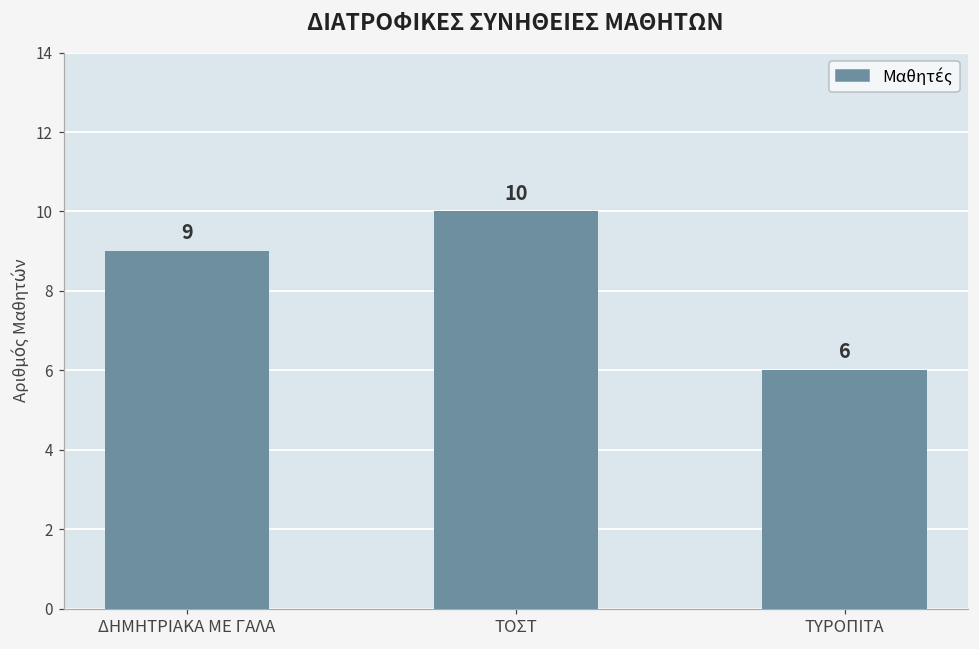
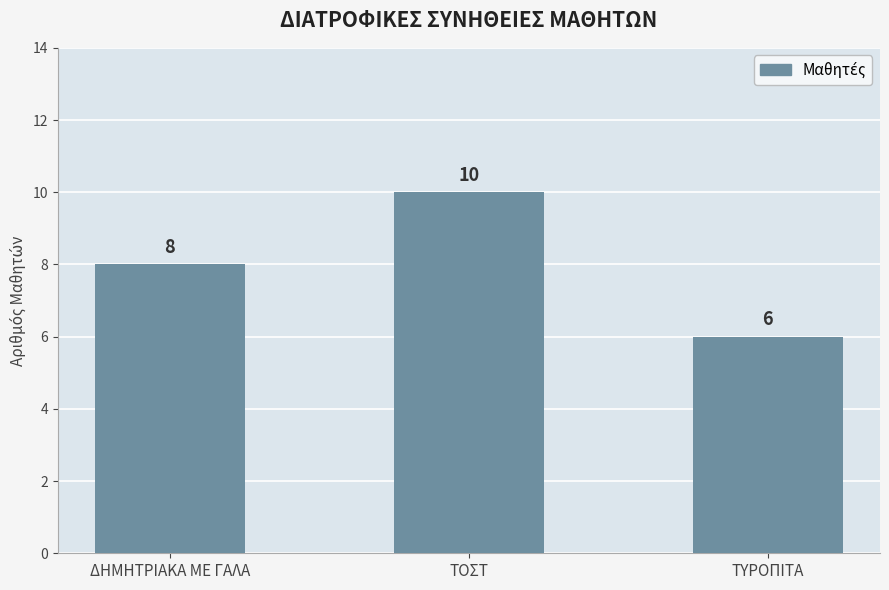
  {
-   "ΔΗΜΗΤΡΙΑΚΑ ΜΕ ΓΑΛΑ": 9,
+   "ΔΗΜΗΤΡΙΑΚΑ ΜΕ ΓΑΛΑ": 8,
    "ΤΟΣΤ": 10,
    "ΤΥΡΟΠΙΤΑ": 6
  }
